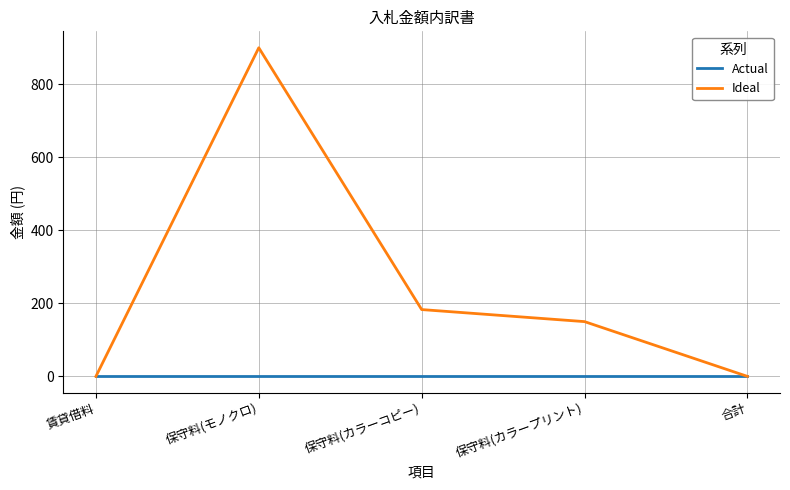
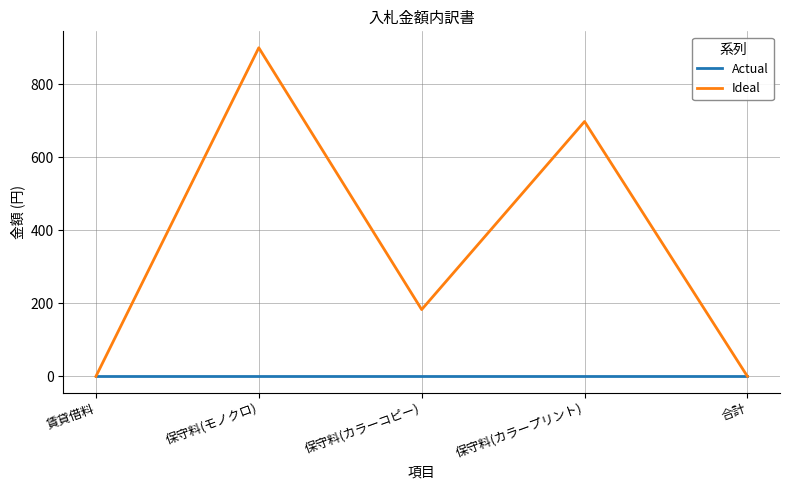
  {
    "Actual": {
      "保守料(モノクロ)": 0,
      "保守料(カラーコピー)": 0,
      "保守料(カラープリント)": 0
    },
    "Ideal": {
      "保守料(モノクロ)": 900,
      "保守料(カラーコピー)": 180,
-     "保守料(カラープリント)": 150
+     "保守料(カラープリント)": 700
    }
  }
